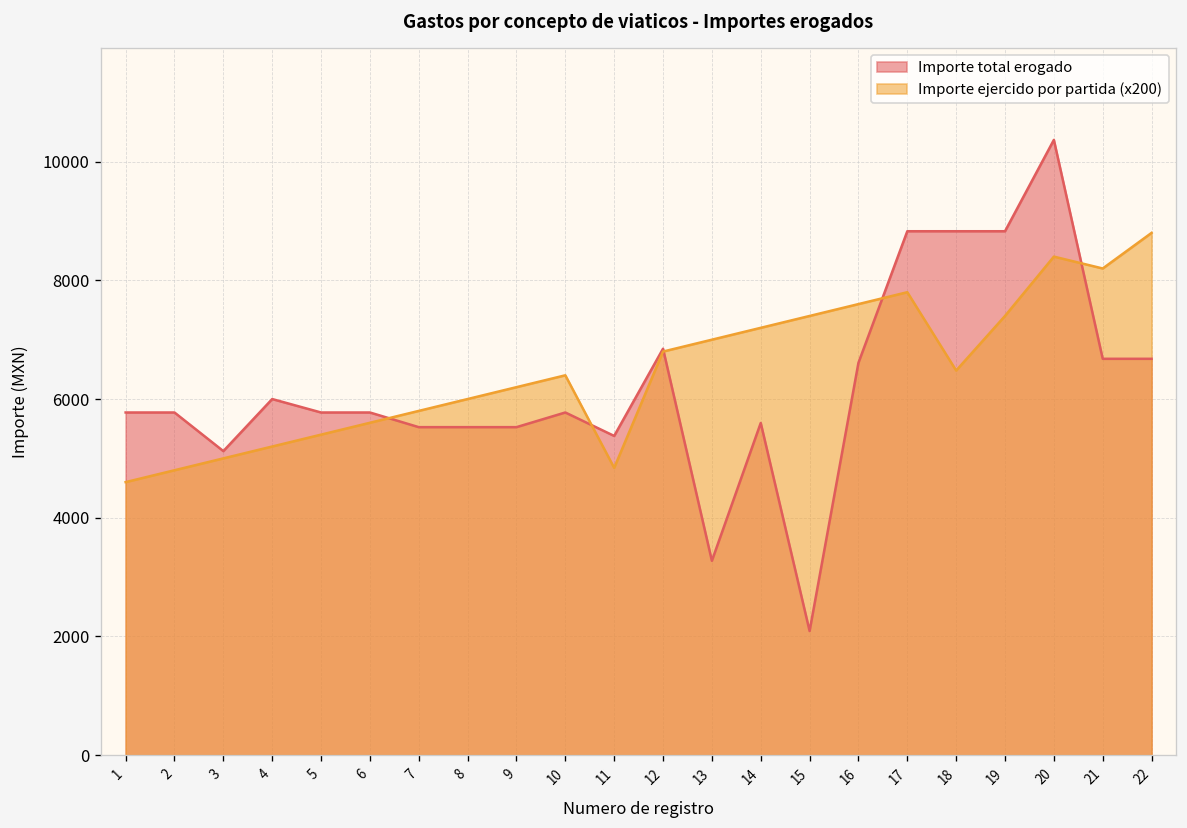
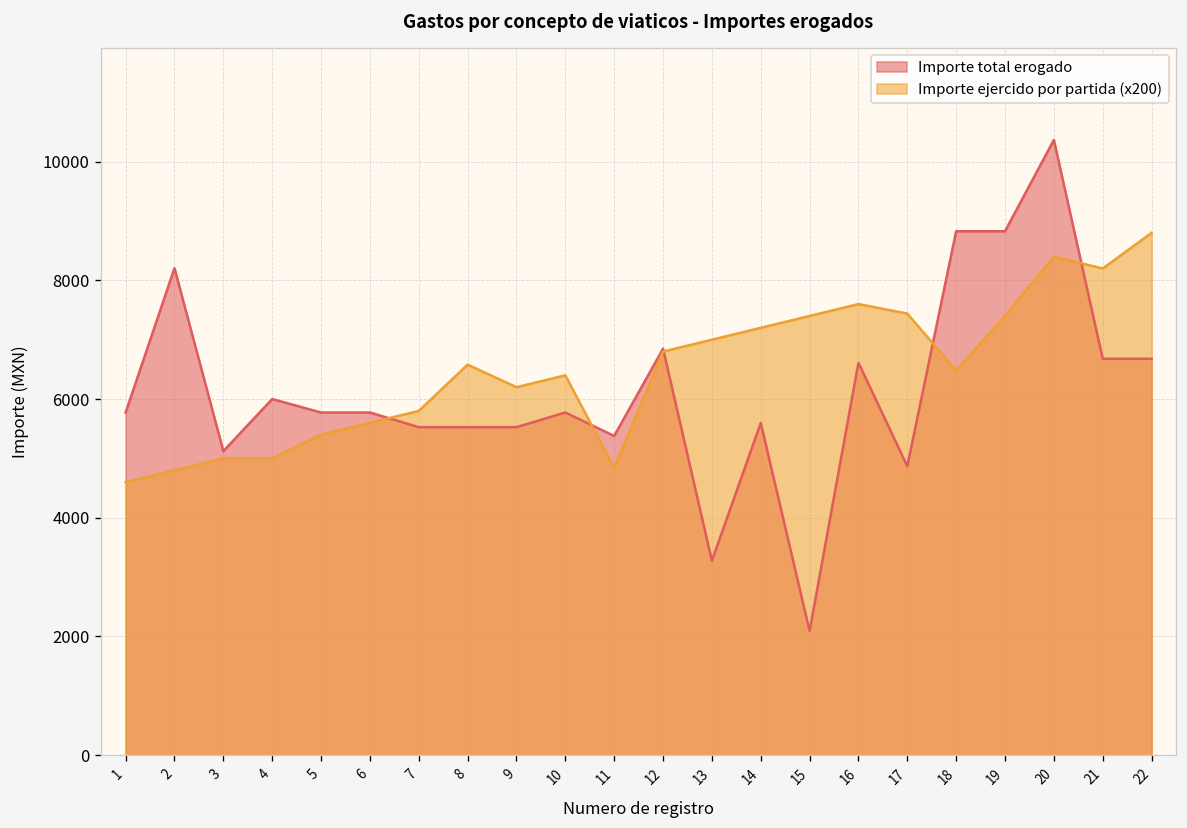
  {
    "Importe total erogado": {
      "1": 5800,
-     "2": 5800,
+     "2": 8200,
      "3": 5100,
      "4": 6000,
      "5": 5800,
      "6": 5800,
      "7": 5500,
      "8": 5500,
      "9": 5500,
      "10": 5800,
      "11": 5400,
      "13": 3300,
      "14": 5600,
      "15": 2100,
      "16": 6600,
-     "17": 8800,
+     "17": 4900,
      "18": 8800,
      "19": 8800,
      "20": 10400,
      "21": 6700,
      "22": 6700
    },
    "Importe ejercido por partida (x200)": {
      "1": 4600,
      "2": 4800,
      "3": 5000,
-     "4": 5200,
+     "4": 5000,
      "5": 5400,
      "6": 5600,
      "7": 5800,
-     "8": 6000,
+     "8": 6600,
      "9": 6200,
      "10": 6400,
      "11": 4800,
      "13": 7000,
      "14": 7200,
      "15": 7400,
      "16": 7600,
-     "17": 7800,
+     "17": 7400,
      "18": 6500,
      "19": 7400,
      "20": 8400,
      "21": 8200,
      "22": 8800
    }
  }
